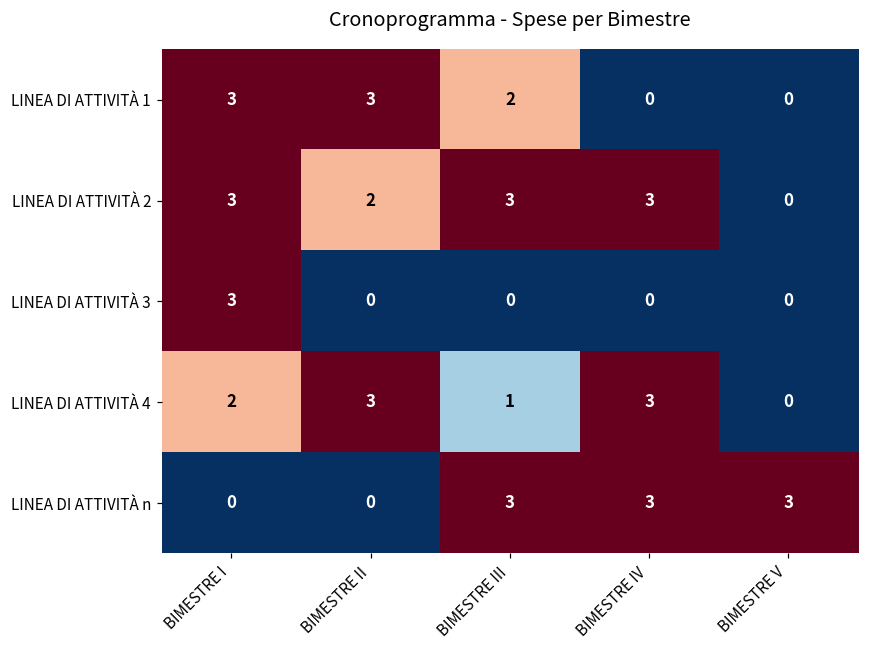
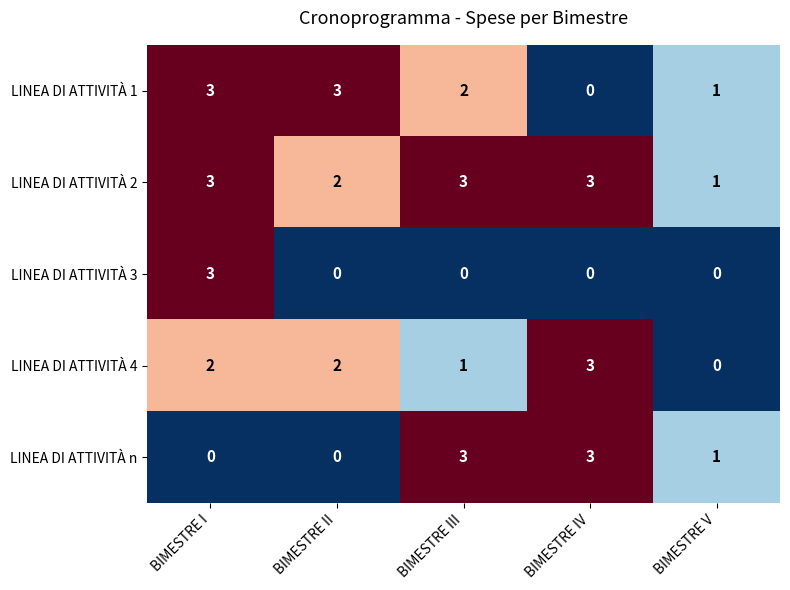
  {
    "LINEA DI ATTIVITÀ 1": {
      "BIMESTRE I": 3,
      "BIMESTRE II": 3,
      "BIMESTRE III": 2,
      "BIMESTRE IV": 0,
-     "BIMESTRE V": 0
+     "BIMESTRE V": 1
    },
    "LINEA DI ATTIVITÀ 2": {
      "BIMESTRE I": 3,
      "BIMESTRE II": 2,
      "BIMESTRE III": 3,
      "BIMESTRE IV": 3,
-     "BIMESTRE V": 0
+     "BIMESTRE V": 1
    },
    "LINEA DI ATTIVITÀ 3": {
      "BIMESTRE I": 3,
      "BIMESTRE II": 0,
      "BIMESTRE III": 0,
      "BIMESTRE IV": 0,
      "BIMESTRE V": 0
    },
    "LINEA DI ATTIVITÀ 4": {
      "BIMESTRE I": 2,
-     "BIMESTRE II": 3,
+     "BIMESTRE II": 2,
      "BIMESTRE III": 1,
      "BIMESTRE IV": 3,
      "BIMESTRE V": 0
    },
    "LINEA DI ATTIVITÀ n": {
      "BIMESTRE I": 0,
      "BIMESTRE II": 0,
      "BIMESTRE III": 3,
      "BIMESTRE IV": 3,
-     "BIMESTRE V": 3
+     "BIMESTRE V": 1
    }
  }
